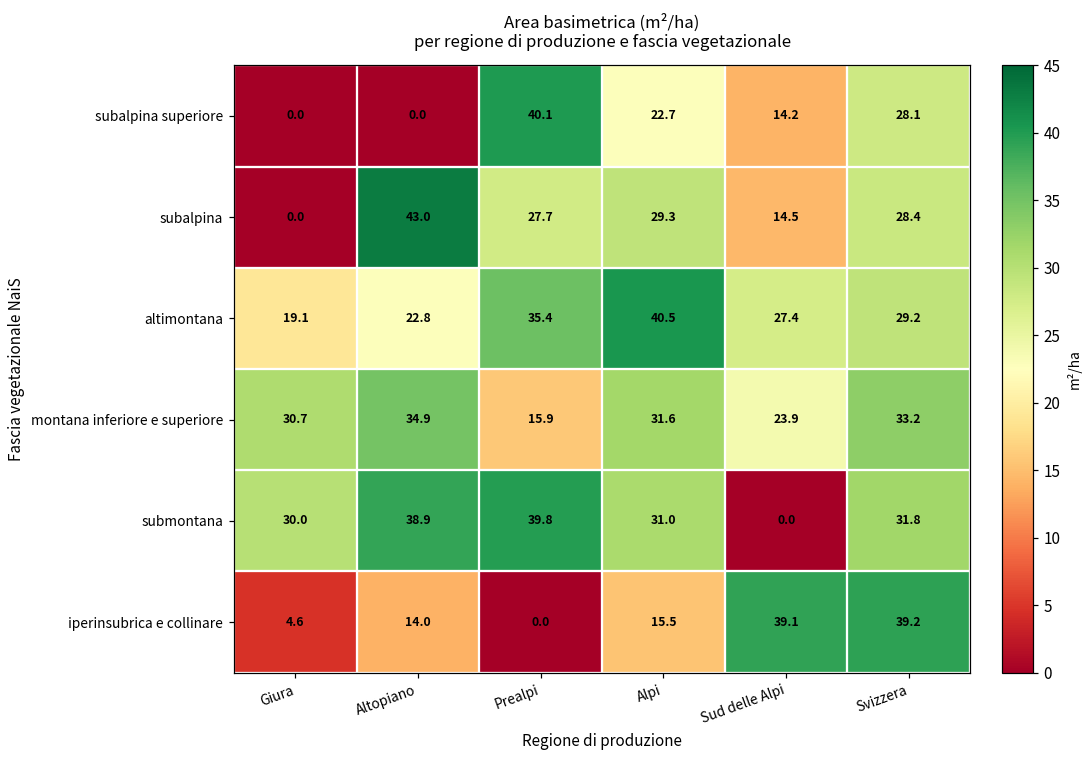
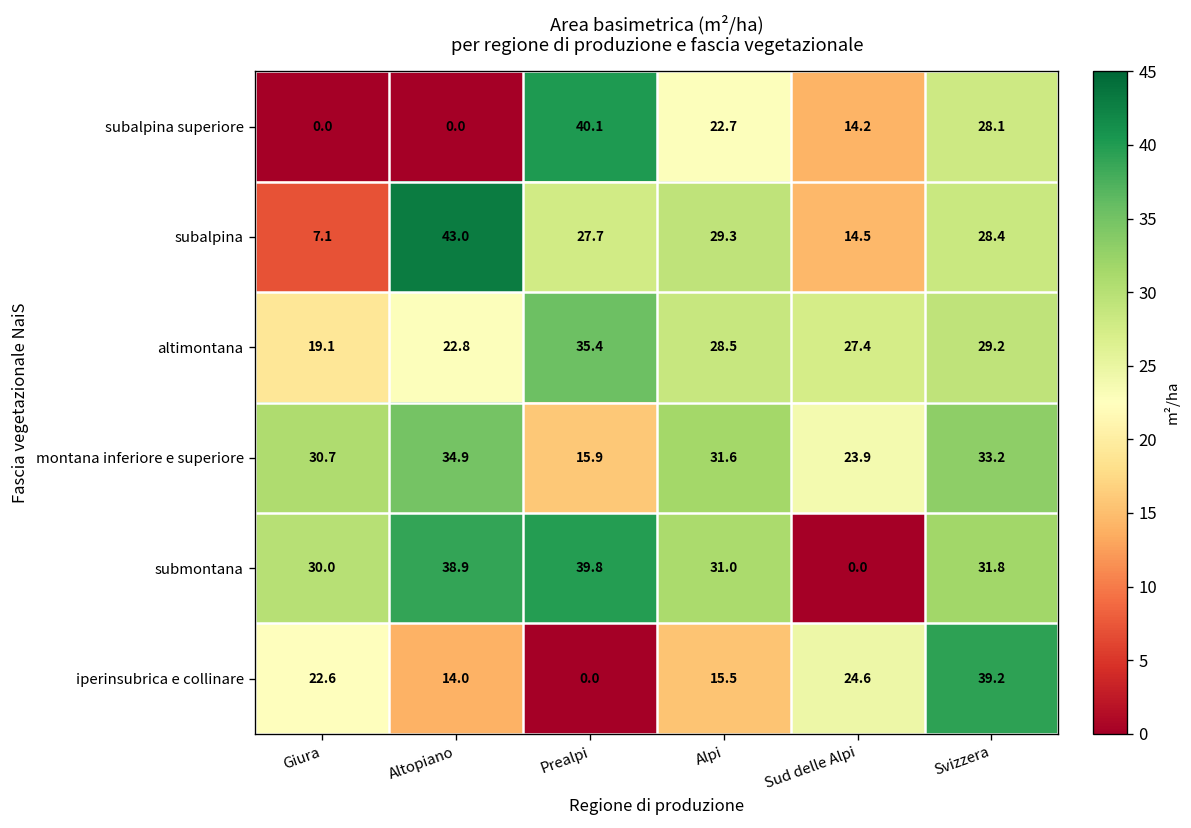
  {
    "subalpina superiore": {
      "Giura": 0.0,
      "Altopiano": 0.0,
      "Prealpi": 40.1,
      "Alpi": 22.7,
      "Sud delle Alpi": 14.2,
      "Svizzera": 28.1
    },
    "subalpina": {
-     "Giura": 0.0,
+     "Giura": 7.1,
      "Altopiano": 43.0,
      "Prealpi": 27.7,
      "Alpi": 29.3,
      "Sud delle Alpi": 14.5,
      "Svizzera": 28.4
    },
    "altimontana": {
      "Giura": 19.1,
      "Altopiano": 22.8,
      "Prealpi": 35.4,
-     "Alpi": 40.5,
+     "Alpi": 28.5,
      "Sud delle Alpi": 27.4,
      "Svizzera": 29.2
    },
    "montana inferiore e superiore": {
      "Giura": 30.7,
      "Altopiano": 34.9,
      "Prealpi": 15.9,
      "Alpi": 31.6,
      "Sud delle Alpi": 23.9,
      "Svizzera": 33.2
    },
    "submontana": {
      "Giura": 30.0,
      "Altopiano": 38.9,
      "Prealpi": 39.8,
      "Alpi": 31.0,
      "Sud delle Alpi": 0.0,
      "Svizzera": 31.8
    },
    "iperinsubrica e collinare": {
-     "Giura": 4.6,
+     "Giura": 22.6,
      "Altopiano": 14.0,
      "Prealpi": 0.0,
      "Alpi": 15.5,
-     "Sud delle Alpi": 39.1,
+     "Sud delle Alpi": 24.6,
      "Svizzera": 39.2
    }
  }
